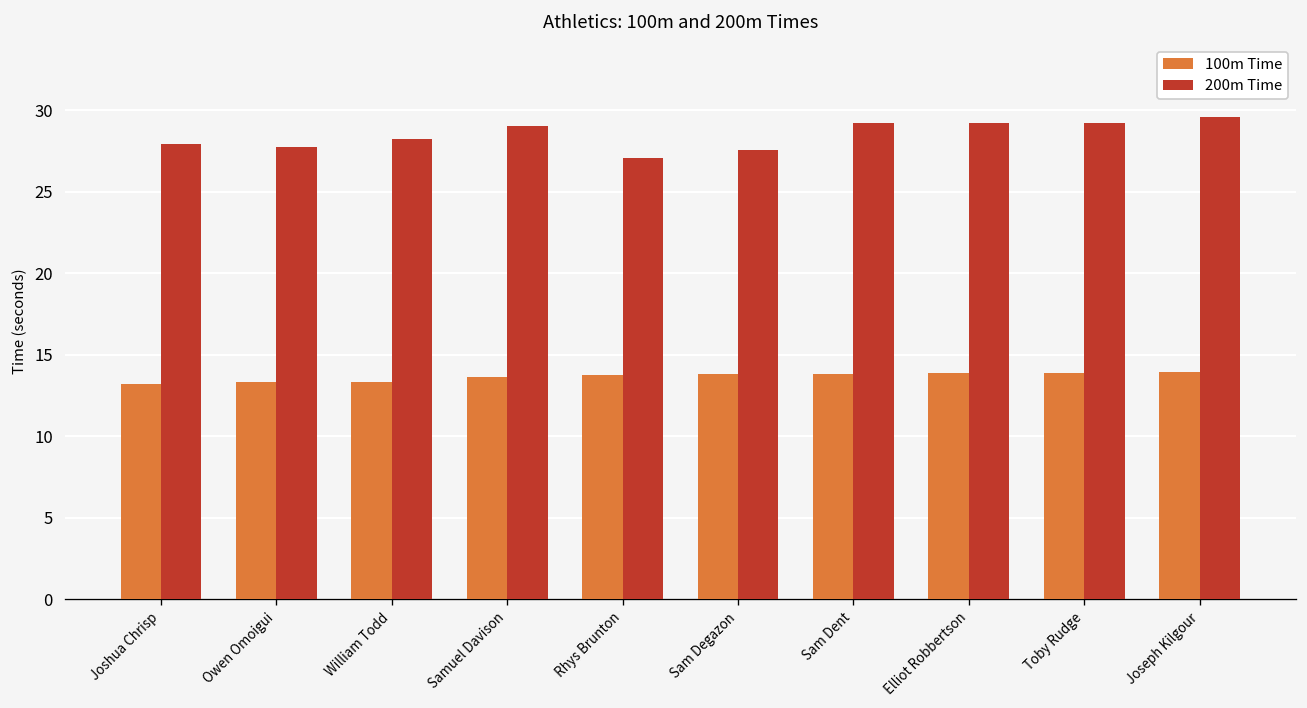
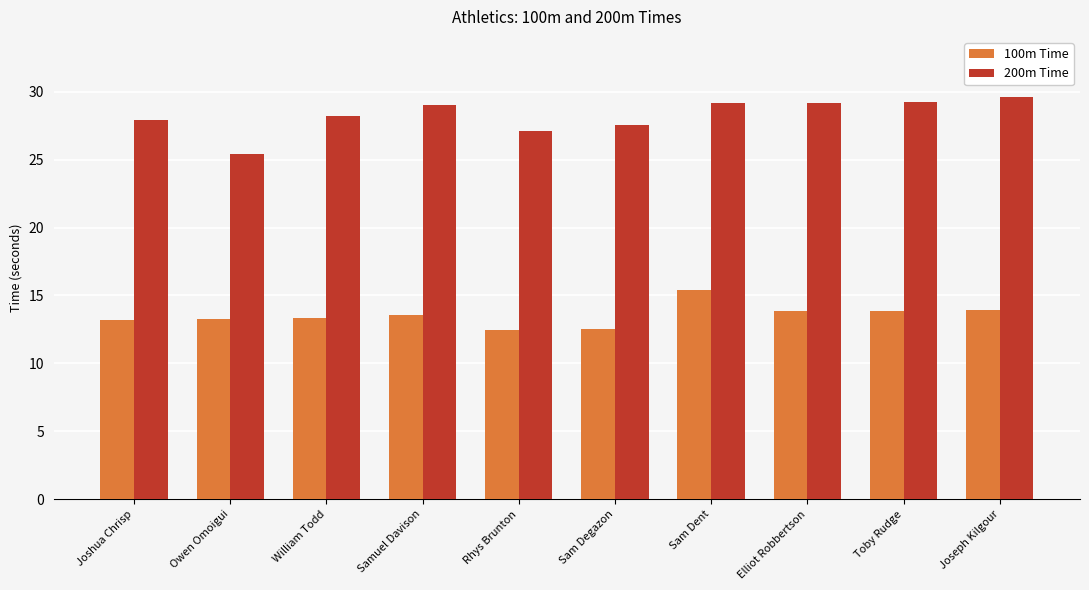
  {
    "100m Time": {
      "Joshua Chrisp": 13.2,
      "Owen Omoigui": 13.3,
      "William Todd": 13.3,
      "Samuel Davison": 13.6,
-     "Rhys Brunton": 13.7,
-     "Sam Degazon": 13.8,
-     "Sam Dent": 13.8,
+     "Rhys Brunton": 12.5,
+     "Sam Degazon": 12.5,
+     "Sam Dent": 15.4,
      "Elliot Robbertson": 13.8,
      "Toby Rudge": 13.9,
      "Joseph Kilgour": 14.0
    },
    "200m Time": {
      "Joshua Chrisp": 27.9,
-     "Owen Omoigui": 27.7,
+     "Owen Omoigui": 25.4,
      "William Todd": 28.2,
      "Samuel Davison": 29.0,
      "Rhys Brunton": 27.1,
      "Sam Degazon": 27.6,
      "Sam Dent": 29.2,
      "Elliot Robbertson": 29.2,
      "Toby Rudge": 29.2,
      "Joseph Kilgour": 29.6
    }
  }
